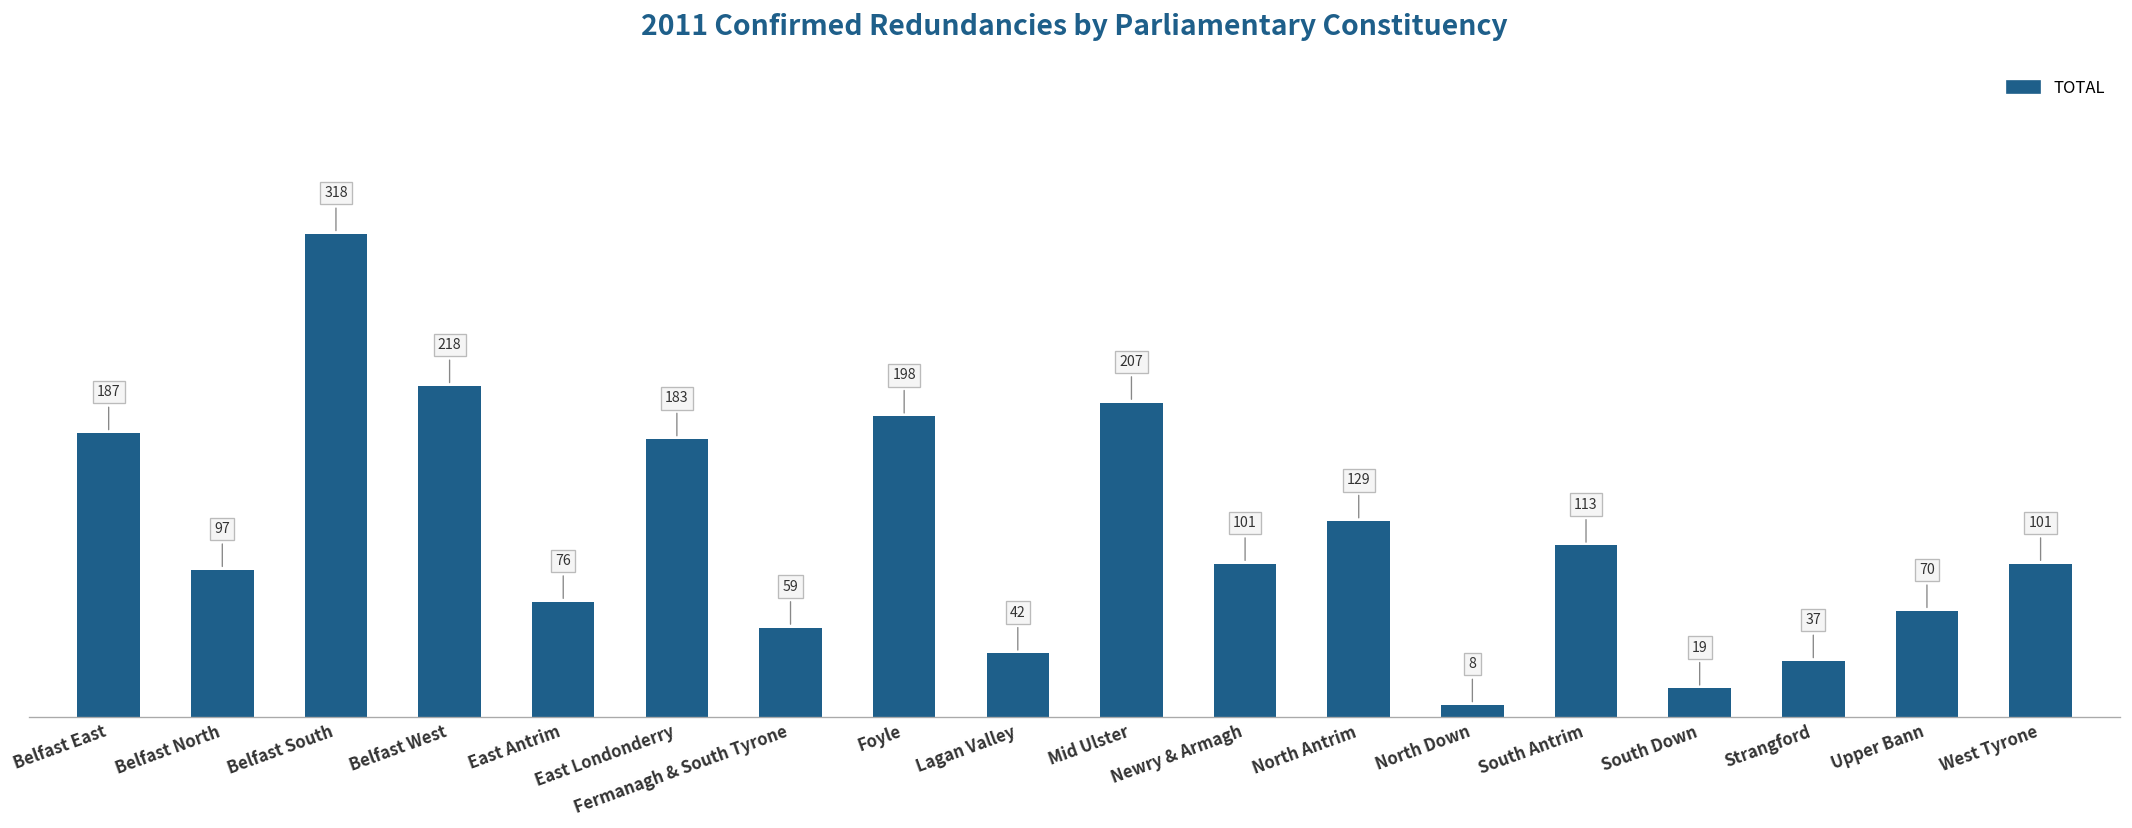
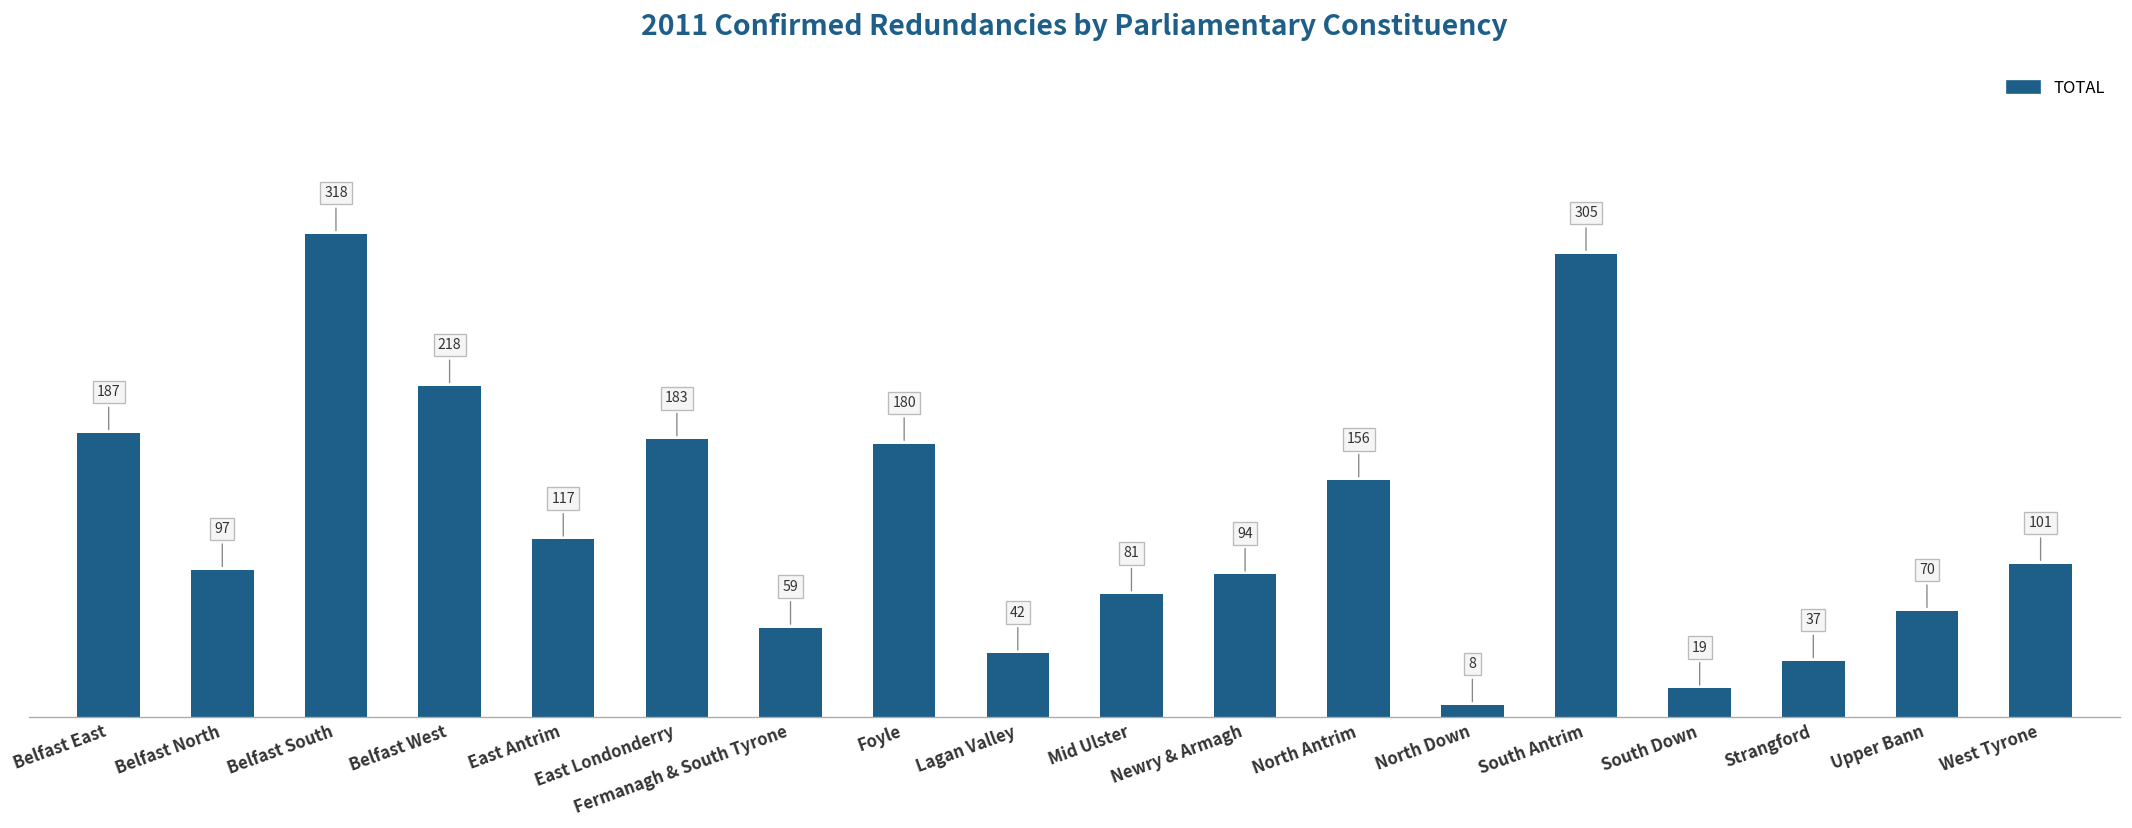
  {
-   "East Antrim": 76,
-   "Foyle": 198,
-   "Mid Ulster": 207,
-   "Newry & Armagh": 101,
-   "North Antrim": 129,
-   "South Antrim": 113
+   "East Antrim": 117,
+   "Foyle": 180,
+   "Mid Ulster": 81,
+   "Newry & Armagh": 94,
+   "North Antrim": 156,
+   "South Antrim": 305
  }
